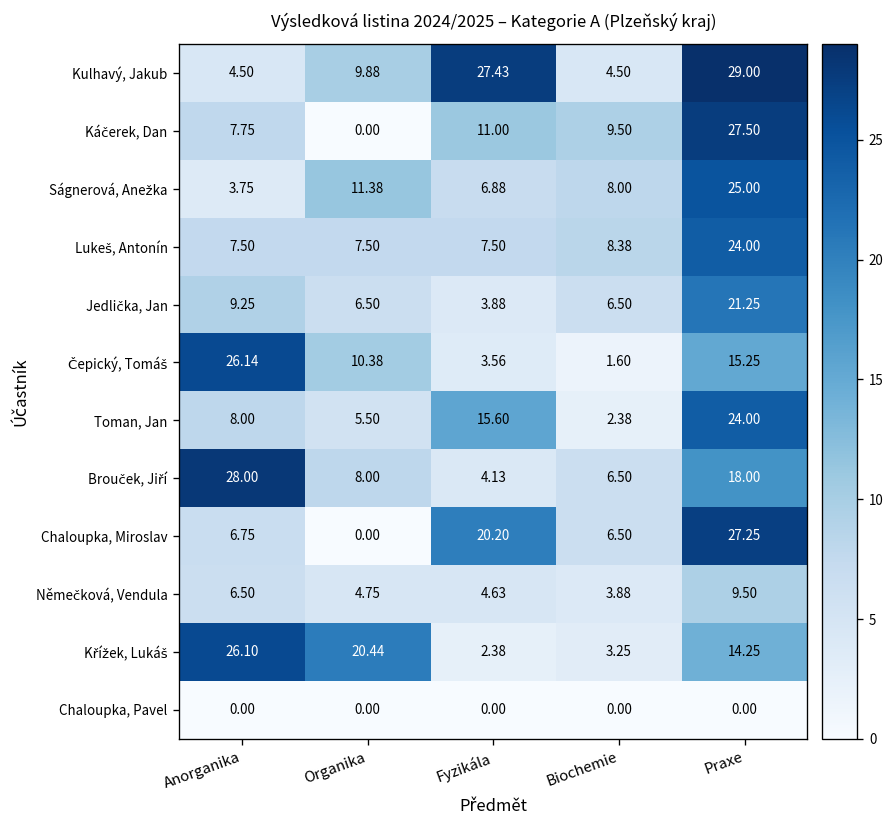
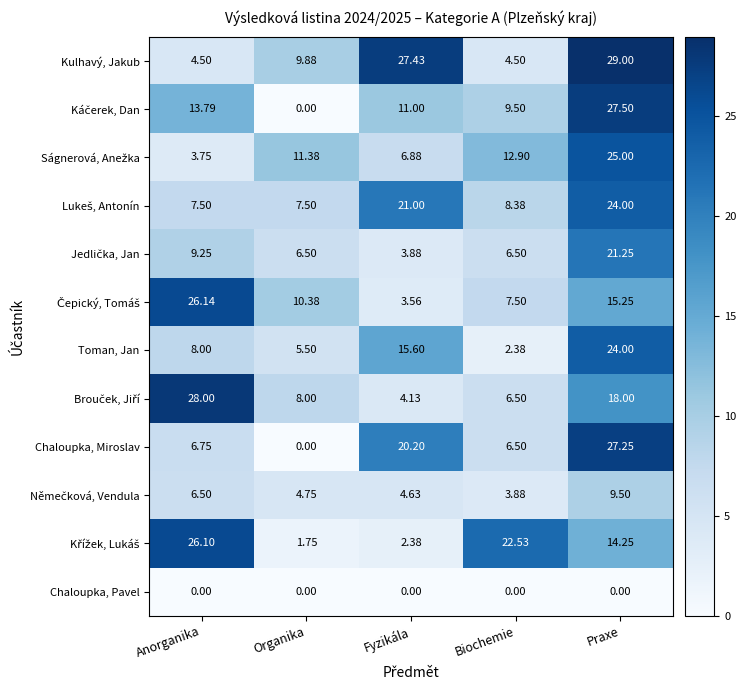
  {
    "Kulhavý, Jakub": {
      "Anorganika": 4.50,
      "Organika": 9.88,
      "Fyzikála": 27.43,
      "Biochemie": 4.50,
      "Praxe": 29.00
    },
    "Káčerek, Dan": {
-     "Anorganika": 7.75,
+     "Anorganika": 13.79,
      "Organika": 0.00,
      "Fyzikála": 11.00,
      "Biochemie": 9.50,
      "Praxe": 27.50
    },
    "Ságnerová, Anežka": {
      "Anorganika": 3.75,
      "Organika": 11.38,
      "Fyzikála": 6.88,
-     "Biochemie": 8.00,
+     "Biochemie": 12.90,
      "Praxe": 25.00
    },
    "Lukeš, Antonín": {
      "Anorganika": 7.50,
      "Organika": 7.50,
-     "Fyzikála": 7.50,
+     "Fyzikála": 21.00,
      "Biochemie": 8.38,
      "Praxe": 24.00
    },
    "Jedlička, Jan": {
      "Anorganika": 9.25,
      "Organika": 6.50,
      "Fyzikála": 3.88,
      "Biochemie": 6.50,
      "Praxe": 21.25
    },
    "Čepický, Tomáš": {
      "Anorganika": 26.14,
      "Organika": 10.38,
      "Fyzikála": 3.56,
-     "Biochemie": 1.60,
+     "Biochemie": 7.50,
      "Praxe": 15.25
    },
    "Toman, Jan": {
      "Anorganika": 8.00,
      "Organika": 5.50,
      "Fyzikála": 15.60,
      "Biochemie": 2.38,
      "Praxe": 24.00
    },
    "Brouček, Jiří": {
      "Anorganika": 28.00,
      "Organika": 8.00,
      "Fyzikála": 4.13,
      "Biochemie": 6.50,
      "Praxe": 18.00
    },
    "Chaloupka, Miroslav": {
      "Anorganika": 6.75,
      "Organika": 0.00,
      "Fyzikála": 20.20,
      "Biochemie": 6.50,
      "Praxe": 27.25
    },
    "Němečková, Vendula": {
      "Anorganika": 6.50,
      "Organika": 4.75,
      "Fyzikála": 4.63,
      "Biochemie": 3.88,
      "Praxe": 9.50
    },
    "Křížek, Lukáš": {
      "Anorganika": 26.10,
-     "Organika": 20.44,
+     "Organika": 1.75,
      "Fyzikála": 2.38,
-     "Biochemie": 3.25,
+     "Biochemie": 22.53,
      "Praxe": 14.25
    },
    "Chaloupka, Pavel": {
      "Anorganika": 0.00,
      "Organika": 0.00,
      "Fyzikála": 0.00,
      "Biochemie": 0.00,
      "Praxe": 0.00
    }
  }
